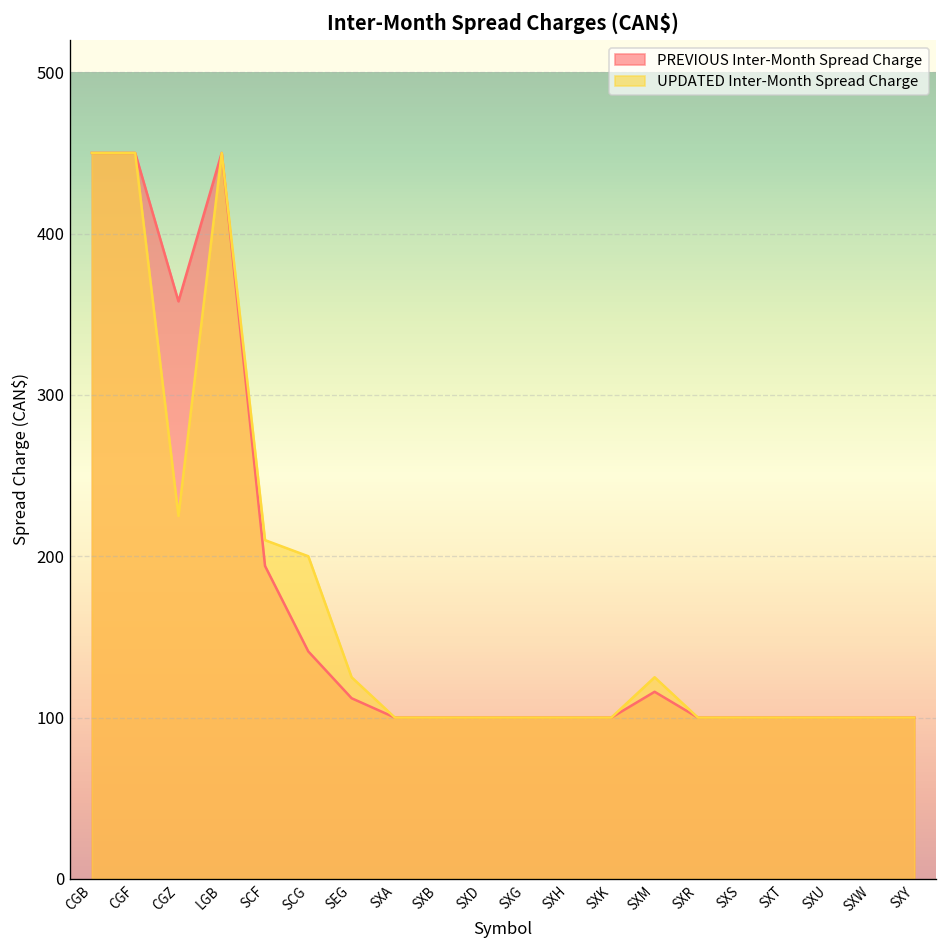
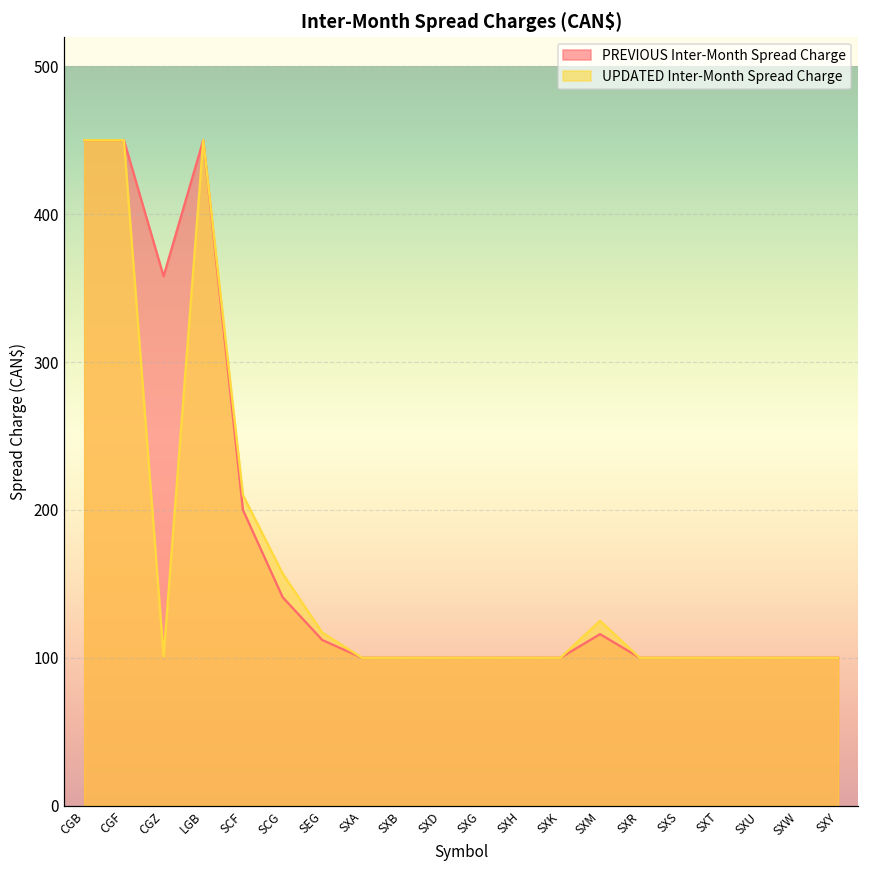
  {
    "PREVIOUS Inter-Month Spread Charge": {
      "CGZ": 358,
-     "SCF": 194,
+     "SCF": 200,
      "SCG": 141,
      "SEG": 112,
      "SXM": 116
    },
    "UPDATED Inter-Month Spread Charge": {
-     "CGZ": 225,
+     "CGZ": 101,
      "SCF": 210,
-     "SCG": 200,
-     "SEG": 125,
+     "SCG": 157,
+     "SEG": 117,
      "SXM": 125
    }
  }
